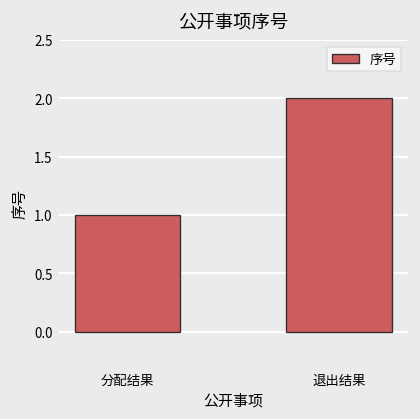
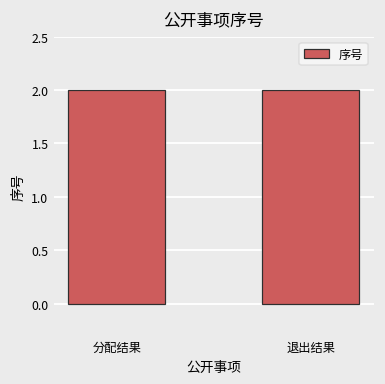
  {
-   "分配结果": 1,
+   "分配结果": 2,
    "退出结果": 2
  }
